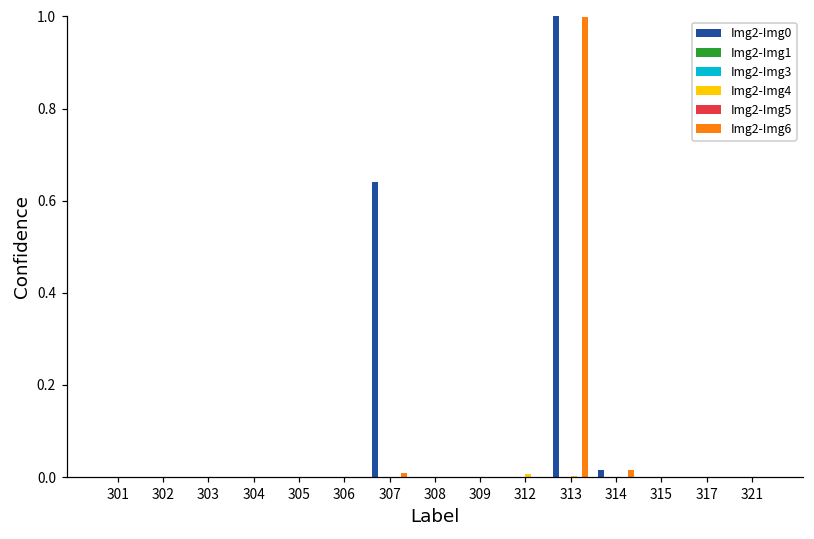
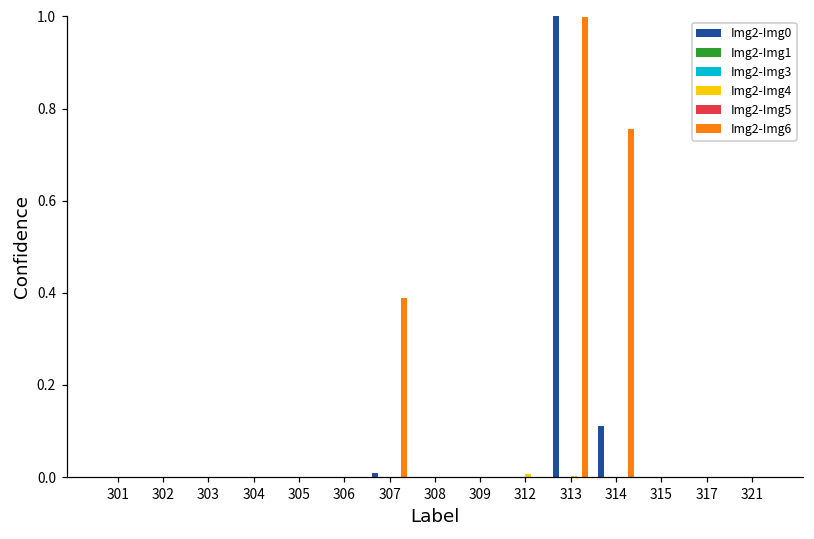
  {
    "Img2-Img0": {
-     "307": 0.64,
+     "307": 0.01,
      "309": 0.00,
      "313": 1.00,
-     "314": 0.01,
+     "314": 0.11,
      "321": 0.00
    },
    "Img2-Img1": {
      "301": 0.00,
      "302": 0.00,
      "303": 0.00,
      "304": 0.00,
      "305": 0.00,
      "309": 0.00,
      "317": 0.00,
      "321": 0.00
    },
    "Img2-Img3": {
      "301": 0.00,
      "303": 0.00,
      "305": 0.00,
      "308": 0.00,
      "309": 0.00,
      "317": 0.00,
      "321": 0.00
    },
    "Img2-Img4": {
      "321": 0.00
    },
    "Img2-Img5": {
      "301": 0.00,
      "302": 0.00,
      "303": 0.00,
      "304": 0.00,
      "305": 0.00,
      "308": 0.00,
      "309": 0.00,
      "313": 0.00,
      "317": 0.00,
      "321": 0.00
    },
    "Img2-Img6": {
      "301": 0.00,
      "302": 0.00,
      "303": 0.00,
      "304": 0.00,
      "305": 0.00,
-     "307": 0.01,
+     "307": 0.39,
      "308": 0.00,
      "309": 0.00,
      "313": 1.00,
-     "314": 0.01,
+     "314": 0.76,
      "315": 0.00,
      "317": 0.00,
      "321": 0.00
    }
  }
